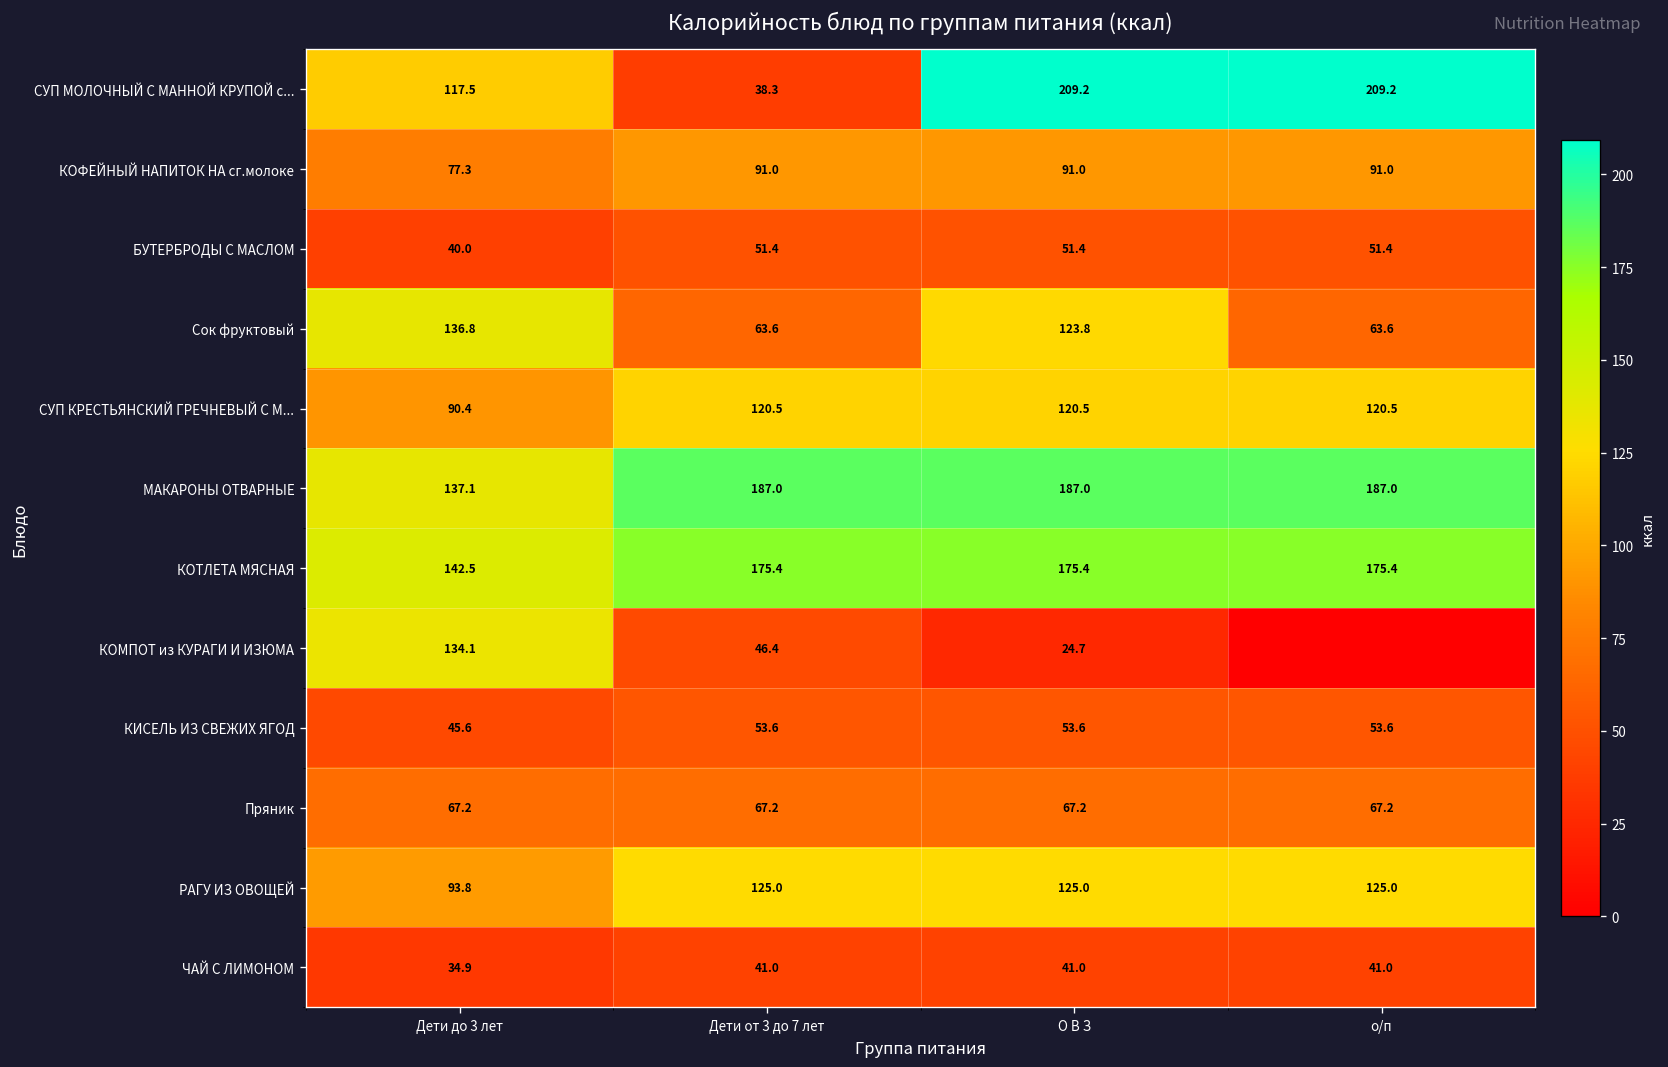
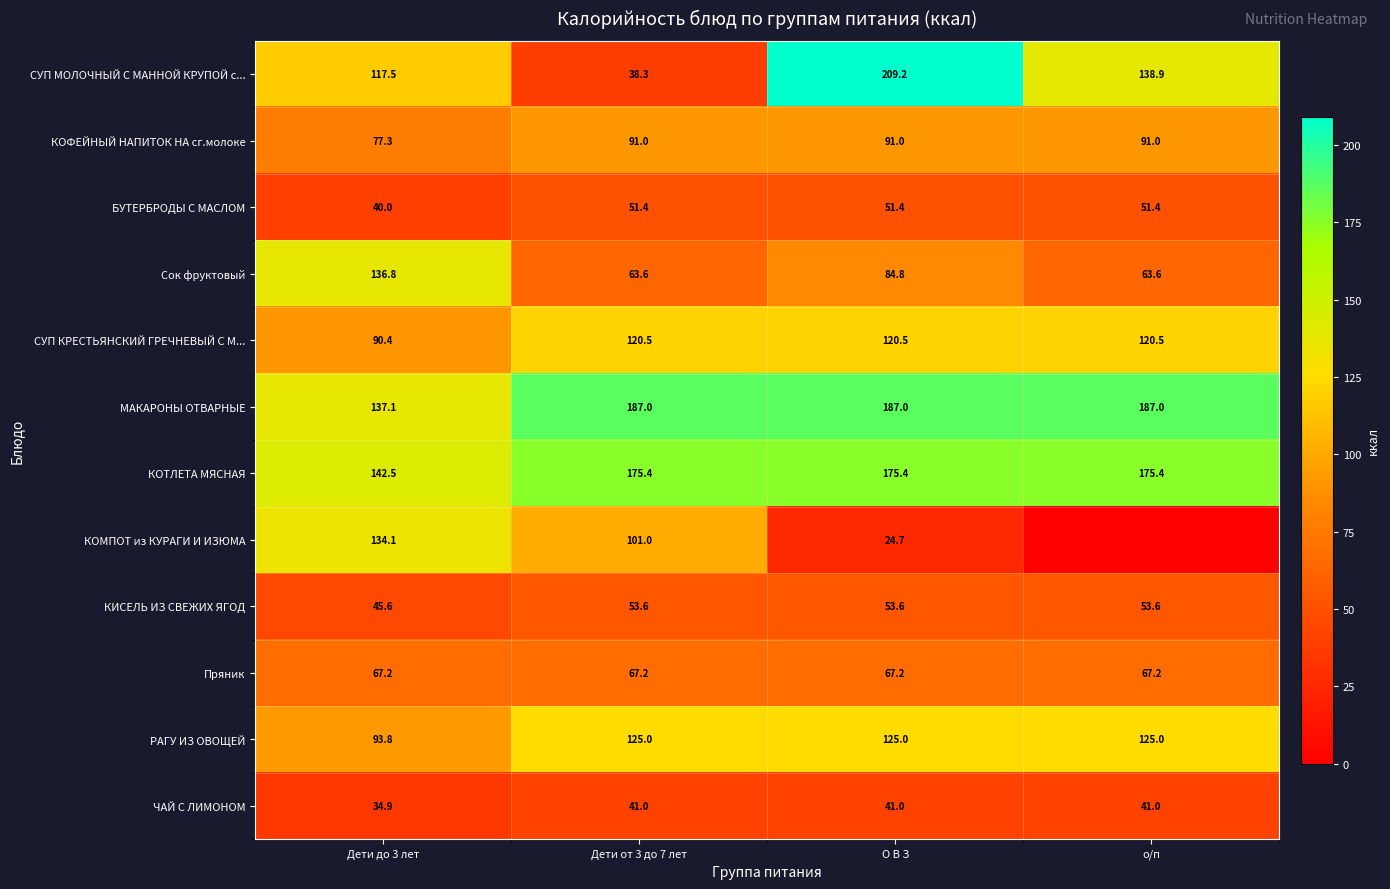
  {
    "СУП МОЛОЧНЫЙ С МАННОЙ КРУПОЙ с...": {
      "Дети до 3 лет": 117.5,
      "Дети от 3 до 7 лет": 38.3,
      "О В З": 209.2,
-     "о/п": 209.2
+     "о/п": 138.9
    },
    "КОФЕЙНЫЙ НАПИТОК НА сг.молоке": {
      "Дети до 3 лет": 77.3,
      "Дети от 3 до 7 лет": 91.0,
      "О В З": 91.0,
      "о/п": 91.0
    },
    "БУТЕРБРОДЫ С МАСЛОМ": {
      "Дети до 3 лет": 40.0,
      "Дети от 3 до 7 лет": 51.4,
      "О В З": 51.4,
      "о/п": 51.4
    },
    "Сок фруктовый": {
      "Дети до 3 лет": 136.8,
      "Дети от 3 до 7 лет": 63.6,
-     "О В З": 123.8,
+     "О В З": 84.8,
      "о/п": 63.6
    },
    "СУП КРЕСТЬЯНСКИЙ ГРЕЧНЕВЫЙ С М...": {
      "Дети до 3 лет": 90.4,
      "Дети от 3 до 7 лет": 120.5,
      "О В З": 120.5,
      "о/п": 120.5
    },
    "МАКАРОНЫ ОТВАРНЫЕ": {
      "Дети до 3 лет": 137.1,
      "Дети от 3 до 7 лет": 187.0,
      "О В З": 187.0,
      "о/п": 187.0
    },
    "КОТЛЕТА МЯСНАЯ": {
      "Дети до 3 лет": 142.5,
      "Дети от 3 до 7 лет": 175.4,
      "О В З": 175.4,
      "о/п": 175.4
    },
    "КОМПОТ из КУРАГИ И ИЗЮМА": {
      "Дети до 3 лет": 134.1,
-     "Дети от 3 до 7 лет": 46.4,
+     "Дети от 3 до 7 лет": 101.0,
      "О В З": 24.7
    },
    "КИСЕЛЬ ИЗ СВЕЖИХ ЯГОД": {
      "Дети до 3 лет": 45.6,
      "Дети от 3 до 7 лет": 53.6,
      "О В З": 53.6,
      "о/п": 53.6
    },
    "Пряник": {
      "Дети до 3 лет": 67.2,
      "Дети от 3 до 7 лет": 67.2,
      "О В З": 67.2,
      "о/п": 67.2
    },
    "РАГУ ИЗ ОВОЩЕЙ": {
      "Дети до 3 лет": 93.8,
      "Дети от 3 до 7 лет": 125.0,
      "О В З": 125.0,
      "о/п": 125.0
    },
    "ЧАЙ С ЛИМОНОМ": {
      "Дети до 3 лет": 34.9,
      "Дети от 3 до 7 лет": 41.0,
      "О В З": 41.0,
      "о/п": 41.0
    }
  }
